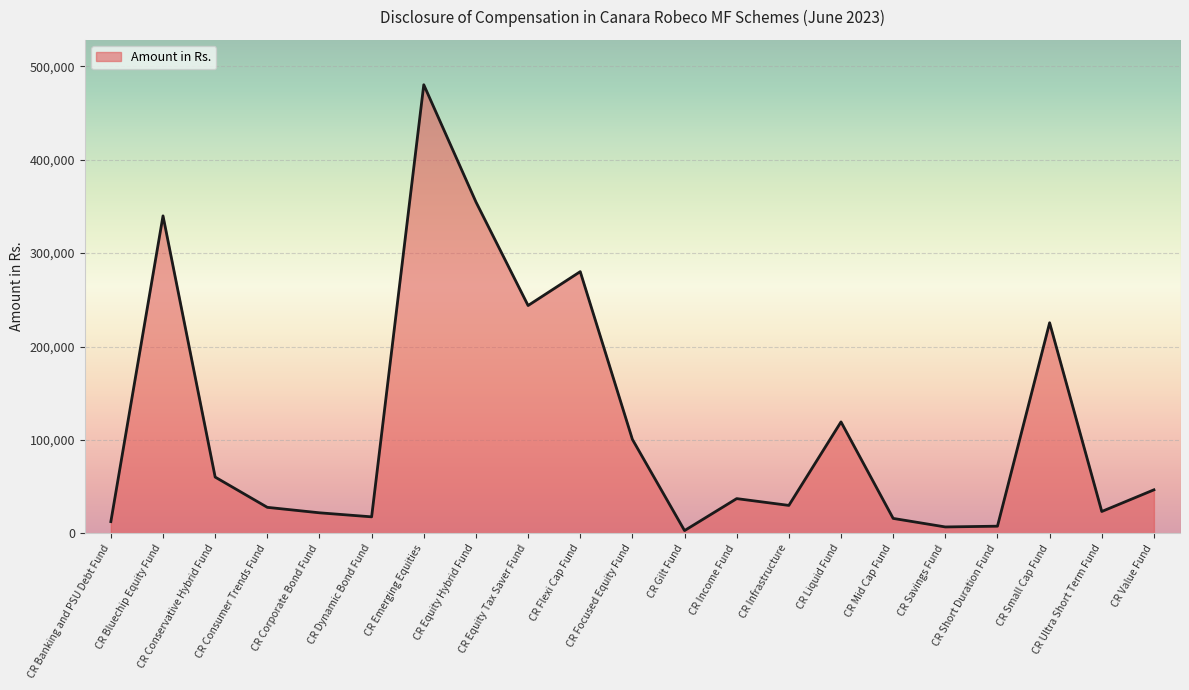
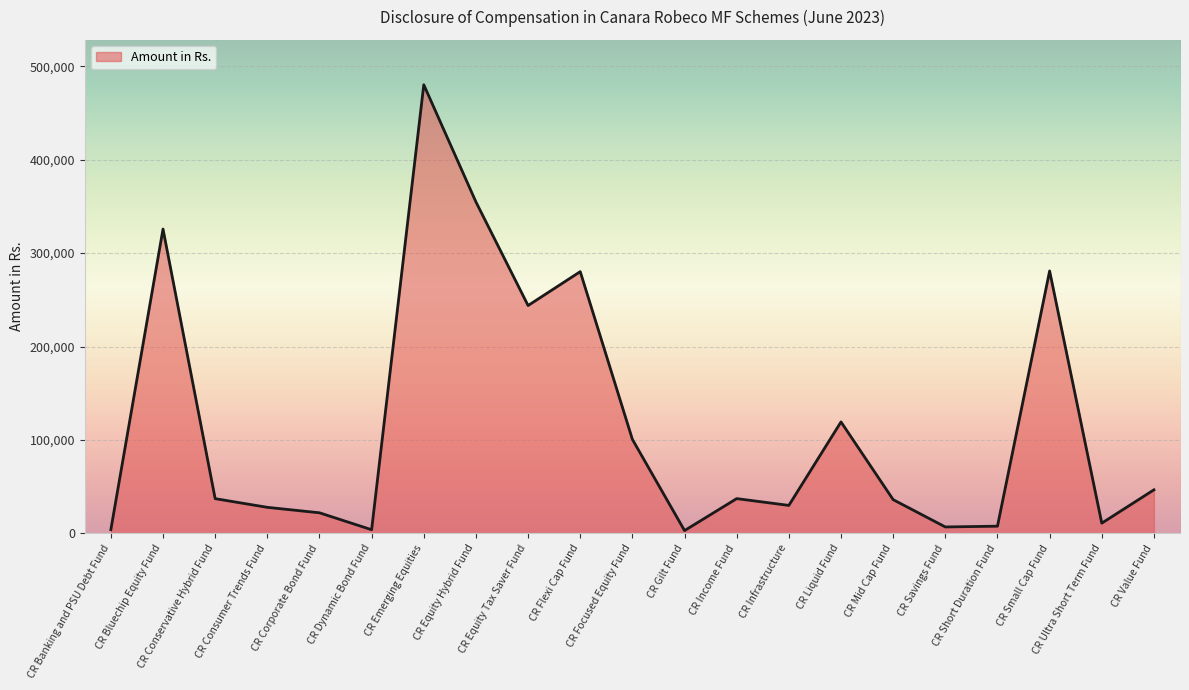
  {
-   "CR Banking and PSU Debt Fund": "10,000",
-   "CR Bluechip Equity Fund": "340,000",
-   "CR Conservative Hybrid Fund": "60,000",
+   "CR Banking and PSU Debt Fund": "0",
+   "CR Bluechip Equity Fund": "330,000",
+   "CR Conservative Hybrid Fund": "40,000",
    "CR Consumer Trends Fund": "30,000",
    "CR Corporate Bond Fund": "20,000",
-   "CR Dynamic Bond Fund": "20,000",
+   "CR Dynamic Bond Fund": "0",
    "CR Emerging Equities": "480,000",
    "CR Equity Hybrid Fund": "350,000",
    "CR Equity Tax Saver Fund": "240,000",
    "CR Flexi Cap Fund": "280,000",
    "CR Focused Equity Fund": "100,000",
    "CR Gilt Fund": "0",
    "CR Income Fund": "40,000",
    "CR Infrastructure": "30,000",
    "CR Liquid Fund": "120,000",
-   "CR Mid Cap Fund": "20,000",
+   "CR Mid Cap Fund": "40,000",
    "CR Savings Fund": "10,000",
    "CR Short Duration Fund": "10,000",
-   "CR Small Cap Fund": "230,000",
-   "CR Ultra Short Term Fund": "20,000",
+   "CR Small Cap Fund": "280,000",
+   "CR Ultra Short Term Fund": "10,000",
    "CR Value Fund": "50,000"
  }
